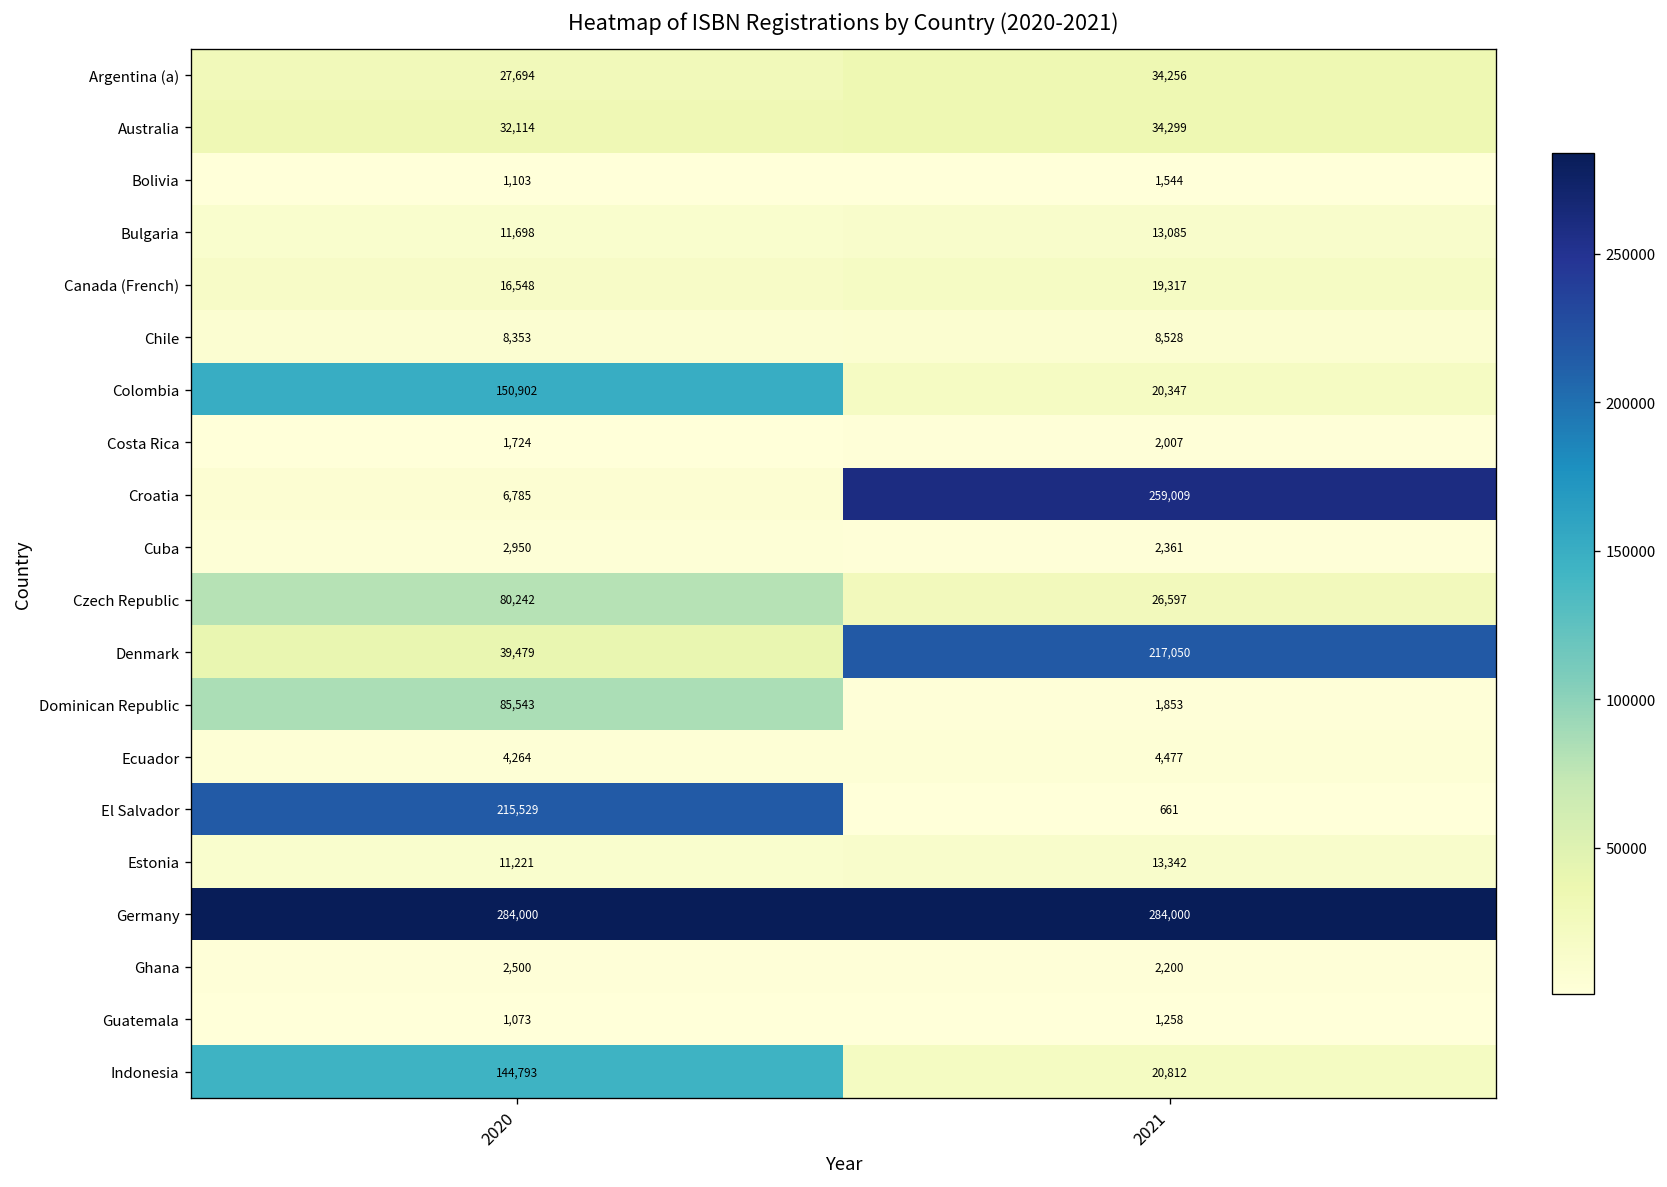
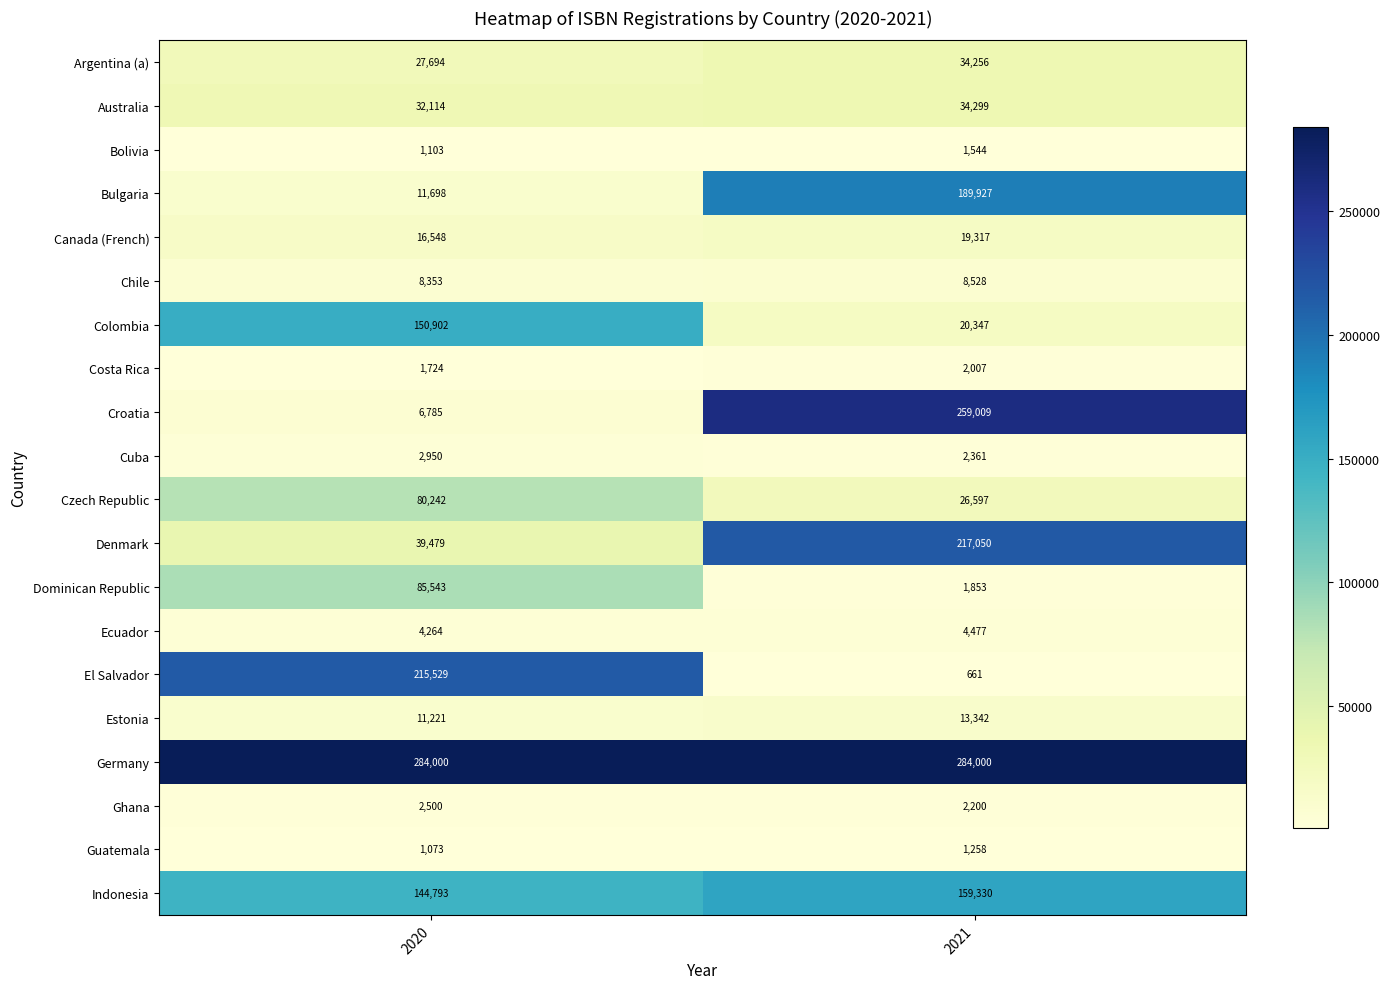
  {
    "Argentina (a)": {
      "2020": "27,694",
      "2021": "34,256"
    },
    "Australia": {
      "2020": "32,114",
      "2021": "34,299"
    },
    "Bolivia": {
      "2020": "1,103",
      "2021": "1,544"
    },
    "Bulgaria": {
      "2020": "11,698",
-     "2021": "13,085"
+     "2021": "189,927"
    },
    "Canada (French)": {
      "2020": "16,548",
      "2021": "19,317"
    },
    "Chile": {
      "2020": "8,353",
      "2021": "8,528"
    },
    "Colombia": {
      "2020": "150,902",
      "2021": "20,347"
    },
    "Costa Rica": {
      "2020": "1,724",
      "2021": "2,007"
    },
    "Croatia": {
      "2020": "6,785",
      "2021": "259,009"
    },
    "Cuba": {
      "2020": "2,950",
      "2021": "2,361"
    },
    "Czech Republic": {
      "2020": "80,242",
      "2021": "26,597"
    },
    "Denmark": {
      "2020": "39,479",
      "2021": "217,050"
    },
    "Dominican Republic": {
      "2020": "85,543",
      "2021": "1,853"
    },
    "Ecuador": {
      "2020": "4,264",
      "2021": "4,477"
    },
    "El Salvador": {
      "2020": "215,529",
      "2021": "661"
    },
    "Estonia": {
      "2020": "11,221",
      "2021": "13,342"
    },
    "Germany": {
      "2020": "284,000",
      "2021": "284,000"
    },
    "Ghana": {
      "2020": "2,500",
      "2021": "2,200"
    },
    "Guatemala": {
      "2020": "1,073",
      "2021": "1,258"
    },
    "Indonesia": {
      "2020": "144,793",
-     "2021": "20,812"
+     "2021": "159,330"
    }
  }
